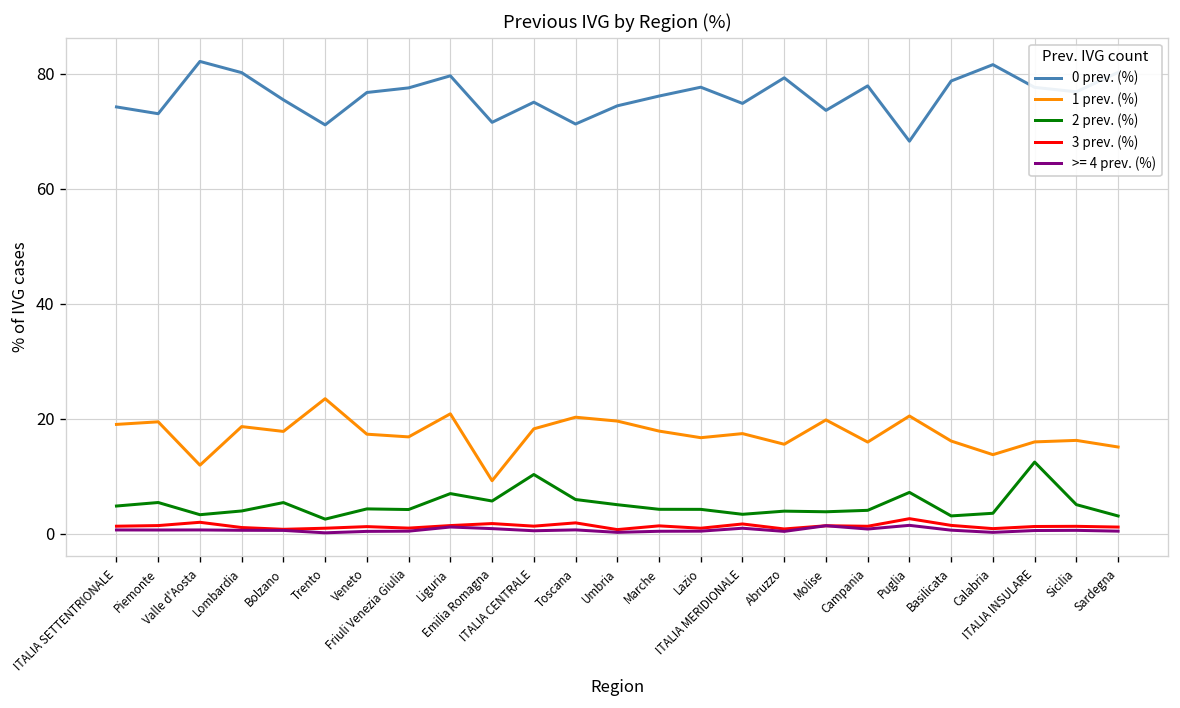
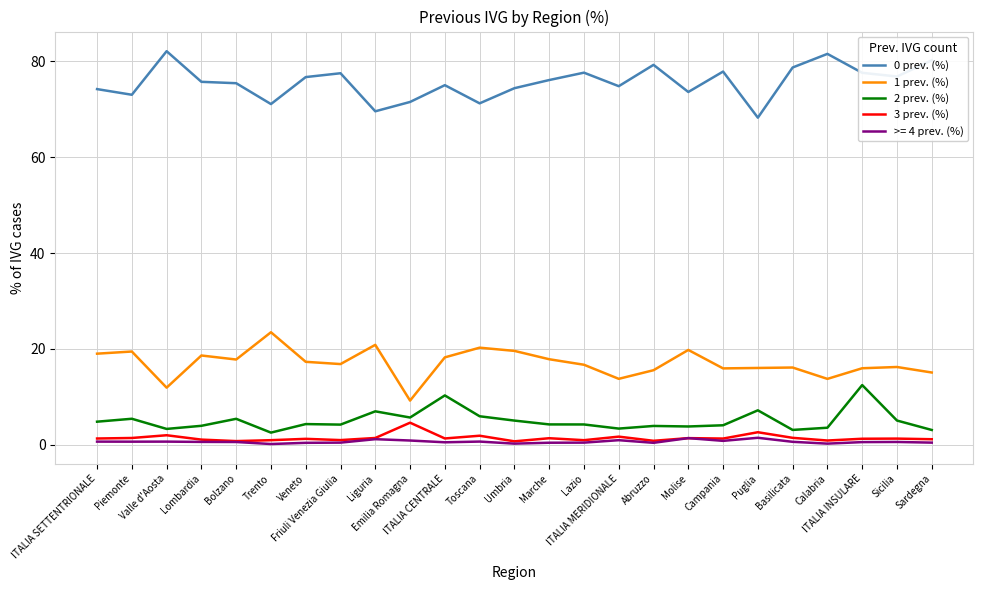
  {
    "0 prev. (%)": {
      "ITALIA SETTENTRIONALE": 74,
      "Piemonte": 73,
      "Valle d'Aosta": 82,
-     "Lombardia": 80,
+     "Lombardia": 76,
      "Bolzano": 75,
      "Trento": 71,
      "Veneto": 77,
      "Friuli Venezia Giulia": 78,
-     "Liguria": 80,
+     "Liguria": 70,
      "Emilia Romagna": 72,
      "ITALIA CENTRALE": 75,
      "Toscana": 71,
      "Umbria": 74,
      "Marche": 76,
      "Lazio": 78,
      "ITALIA MERIDIONALE": 75,
      "Abruzzo": 79,
      "Molise": 74,
      "Campania": 78,
      "Puglia": 68,
      "Basilicata": 79,
      "Calabria": 82
    },
    "1 prev. (%)": {
      "ITALIA SETTENTRIONALE": 19,
      "Piemonte": 19,
      "Valle d'Aosta": 12,
      "Lombardia": 19,
      "Bolzano": 18,
      "Trento": 23,
      "Veneto": 17,
      "Friuli Venezia Giulia": 17,
      "Liguria": 21,
      "Emilia Romagna": 9,
      "ITALIA CENTRALE": 18,
      "Toscana": 20,
      "Umbria": 20,
      "Marche": 18,
      "Lazio": 17,
-     "ITALIA MERIDIONALE": 17,
+     "ITALIA MERIDIONALE": 14,
      "Abruzzo": 16,
      "Molise": 20,
      "Campania": 16,
-     "Puglia": 20,
+     "Puglia": 16,
      "Basilicata": 16,
      "Calabria": 14,
      "ITALIA INSULARE": 16,
      "Sicilia": 16,
      "Sardegna": 15
    },
    "2 prev. (%)": {
      "ITALIA SETTENTRIONALE": 5,
      "Piemonte": 5,
      "Valle d'Aosta": 3,
      "Lombardia": 4,
      "Bolzano": 5,
      "Trento": 3,
      "Veneto": 4,
      "Friuli Venezia Giulia": 4,
      "Liguria": 7,
      "Emilia Romagna": 6,
      "ITALIA CENTRALE": 10,
      "Toscana": 6,
      "Umbria": 5,
      "Marche": 4,
      "Lazio": 4,
      "ITALIA MERIDIONALE": 3,
      "Abruzzo": 4,
      "Molise": 4,
      "Campania": 4,
      "Puglia": 7,
      "Basilicata": 3,
      "Calabria": 4,
      "ITALIA INSULARE": 12,
      "Sicilia": 5,
      "Sardegna": 3
    },
    "3 prev. (%)": {
      "ITALIA SETTENTRIONALE": 1,
      "Piemonte": 1,
      "Valle d'Aosta": 2,
      "Trento": 1,
      "Veneto": 1,
-     "Emilia Romagna": 2,
+     "Emilia Romagna": 5,
      "ITALIA CENTRALE": 1,
      "Toscana": 2,
      "Marche": 1,
      "ITALIA MERIDIONALE": 2,
      "Puglia": 3,
      "Basilicata": 1,
      "Calabria": 1,
      "ITALIA INSULARE": 1,
      "Sicilia": 1,
      "Sardegna": 1
    },
    ">= 4 prev. (%)": {
      "ITALIA SETTENTRIONALE": 1,
      "Piemonte": 1,
      "Valle d'Aosta": 1,
      "Trento": 0,
      "Veneto": 0,
      "Emilia Romagna": 1,
      "ITALIA CENTRALE": 1,
      "Toscana": 1,
      "Marche": 0,
      "ITALIA MERIDIONALE": 1,
      "Puglia": 1,
      "Basilicata": 1,
      "Calabria": 0,
      "ITALIA INSULARE": 1,
      "Sicilia": 1,
      "Sardegna": 0
    }
  }
